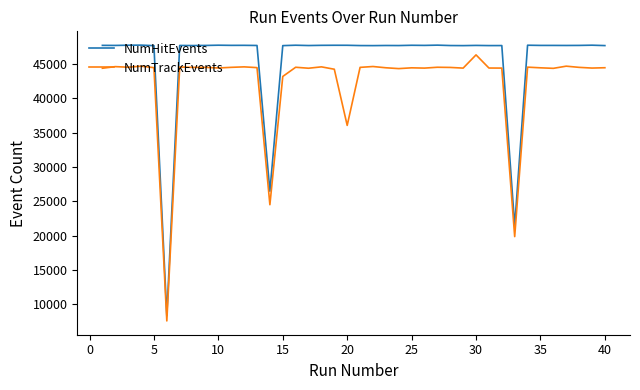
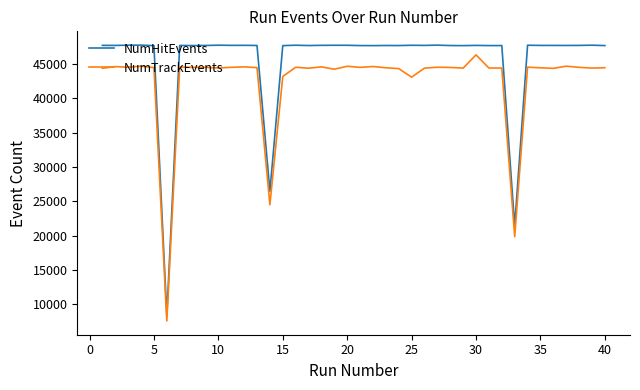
  {
    "NumHitEvents": {
      "5": 48000,
      "10": 48000,
      "15": 48000,
      "20": 48000,
      "25": 48000,
      "30": 48000,
      "35": 48000,
      "40": 48000
    },
    "NumTrackEvents": {
      "5": 44000,
      "10": 44000,
      "15": 43000,
-     "20": 36000,
-     "25": 44000,
+     "20": 45000,
+     "25": 43000,
      "30": 46000,
      "35": 44000,
      "40": 44000
    }
  }
